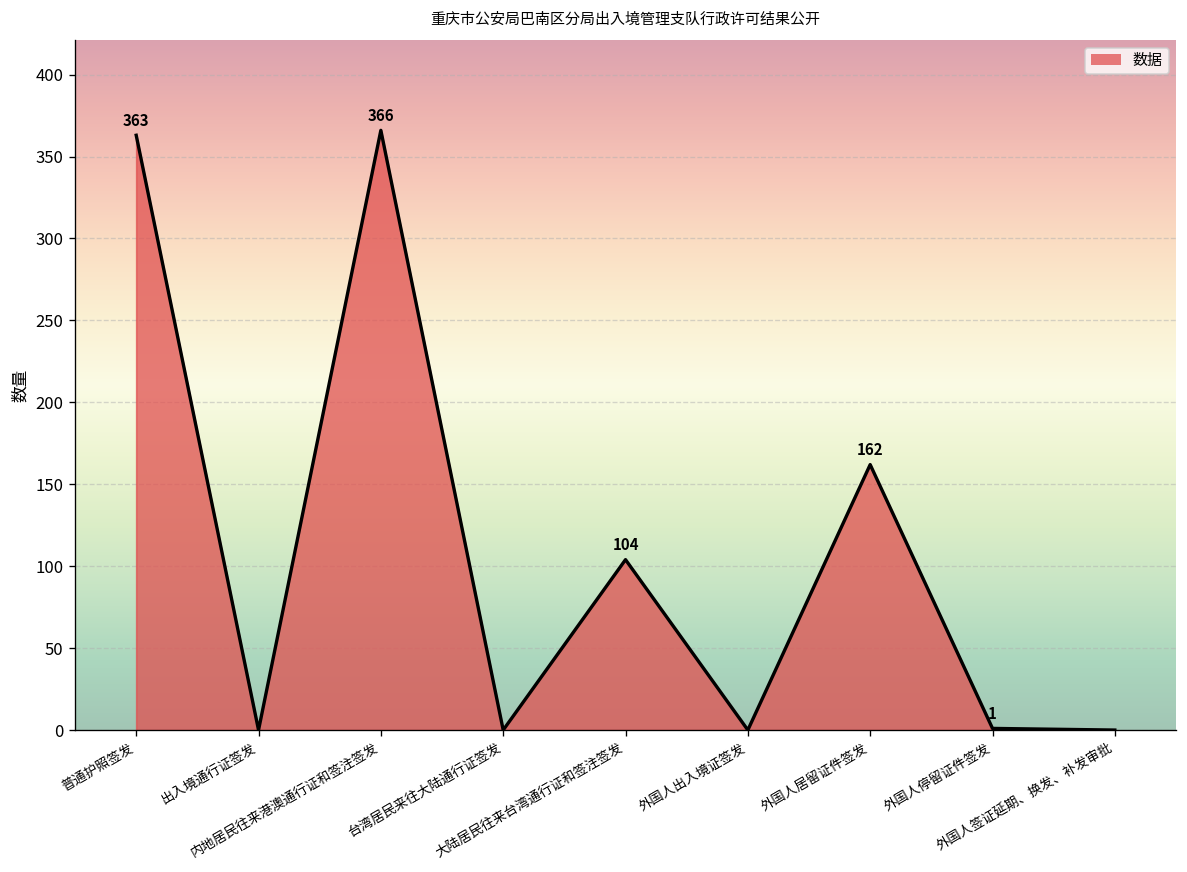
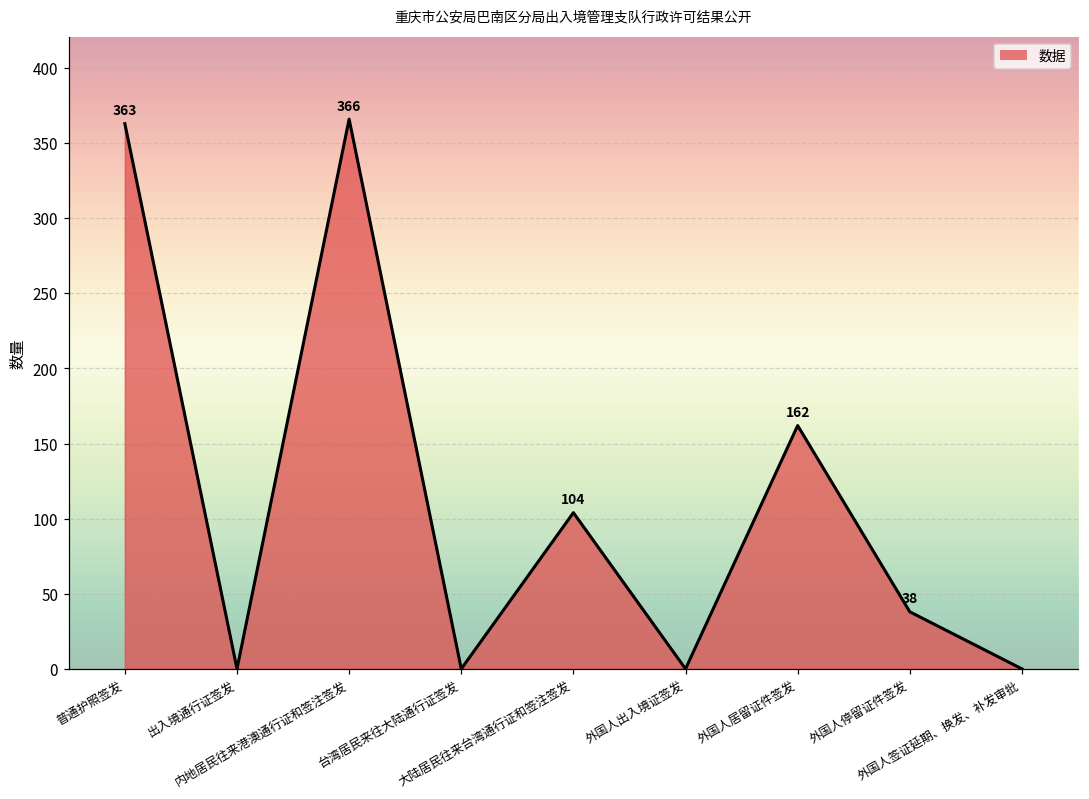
  {
    "普通护照签发": 363,
    "内地居民往来港澳通行证和签注签发": 366,
    "大陆居民往来台湾通行证和签注签发": 104,
    "外国人居留证件签发": 162,
-   "外国人停留证件签发": 1
+   "外国人停留证件签发": 38
  }
